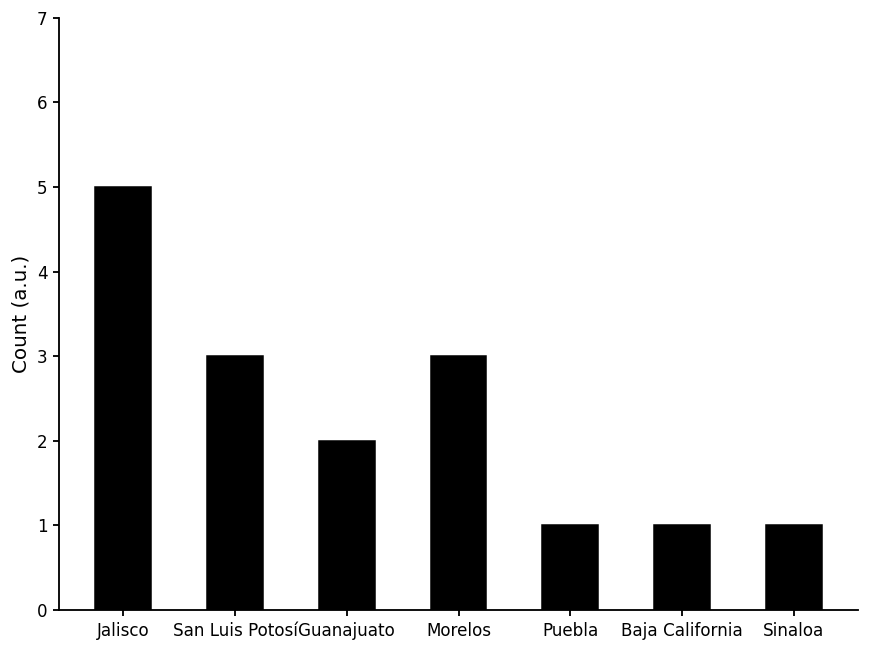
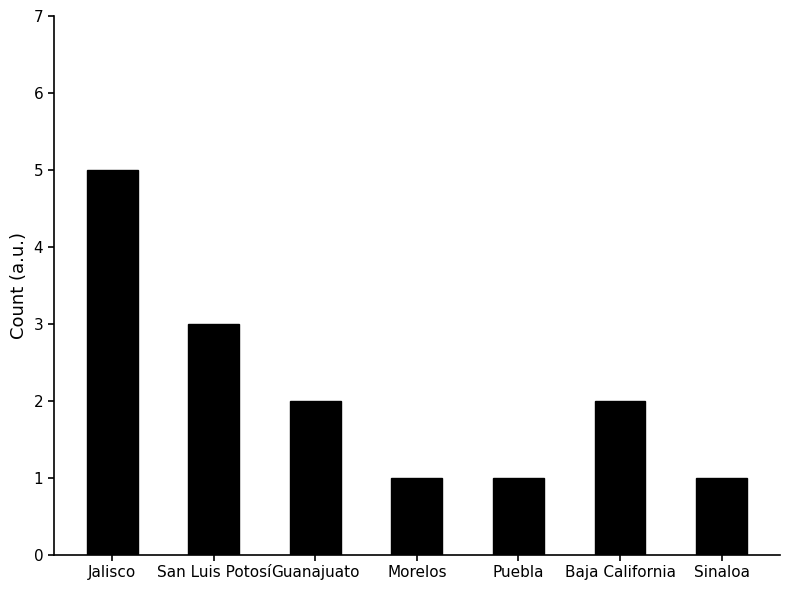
  {
    "Jalisco": 5,
    "San Luis Potosí": 3,
    "Guanajuato": 2,
-   "Morelos": 3,
+   "Morelos": 1,
    "Puebla": 1,
-   "Baja California": 1,
+   "Baja California": 2,
    "Sinaloa": 1
  }
